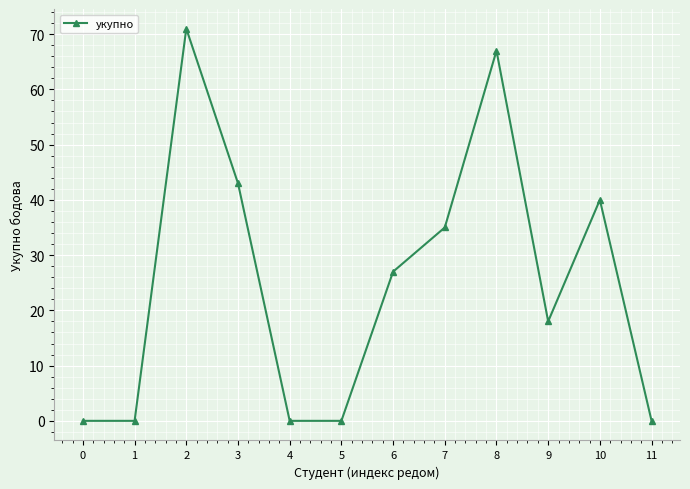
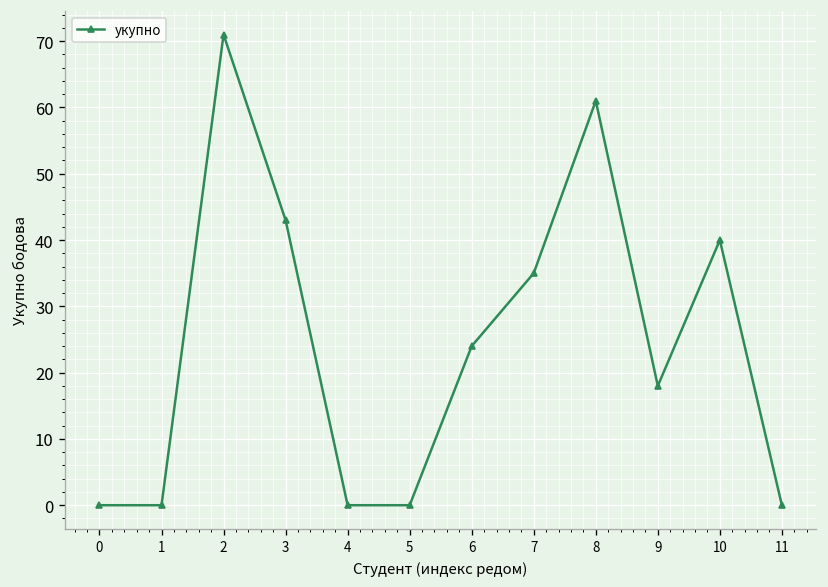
  {
    "0": 0,
    "1": 0,
    "2": 71,
    "3": 43,
    "4": 0,
    "5": 0,
-   "6": 27,
+   "6": 24,
    "7": 35,
-   "8": 67,
+   "8": 61,
    "9": 18,
    "10": 40,
    "11": 0
  }
